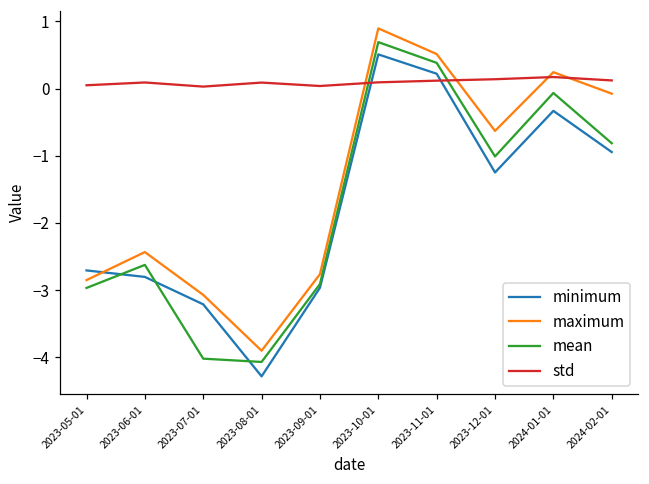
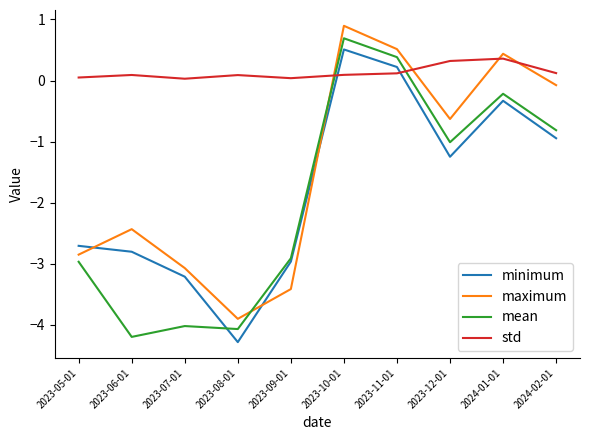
  {
    "minimum": {
      "2023-05-01": -2.7,
      "2023-06-01": -2.8,
      "2023-07-01": -3.2,
      "2023-08-01": -4.3,
      "2023-09-01": -3.0,
      "2023-10-01": 0.5,
      "2023-11-01": 0.2,
      "2023-12-01": -1.2,
      "2024-01-01": -0.3,
      "2024-02-01": -0.9
    },
    "maximum": {
      "2023-05-01": -2.9,
      "2023-06-01": -2.4,
      "2023-07-01": -3.1,
      "2023-08-01": -3.9,
-     "2023-09-01": -2.8,
+     "2023-09-01": -3.4,
      "2023-10-01": 0.9,
      "2023-11-01": 0.5,
      "2023-12-01": -0.6,
-     "2024-01-01": 0.2,
+     "2024-01-01": 0.4,
      "2024-02-01": -0.1
    },
    "mean": {
      "2023-05-01": -3.0,
-     "2023-06-01": -2.6,
+     "2023-06-01": -4.2,
      "2023-07-01": -4.0,
      "2023-08-01": -4.1,
      "2023-09-01": -2.9,
      "2023-10-01": 0.7,
      "2023-11-01": 0.4,
      "2023-12-01": -1.0,
-     "2024-01-01": -0.1,
+     "2024-01-01": -0.2,
      "2024-02-01": -0.8
    },
    "std": {
      "2023-05-01": 0.0,
      "2023-06-01": 0.1,
      "2023-07-01": 0.0,
      "2023-08-01": 0.1,
      "2023-09-01": 0.0,
      "2023-10-01": 0.1,
      "2023-11-01": 0.1,
-     "2023-12-01": 0.1,
-     "2024-01-01": 0.2,
+     "2023-12-01": 0.3,
+     "2024-01-01": 0.4,
      "2024-02-01": 0.1
    }
  }
